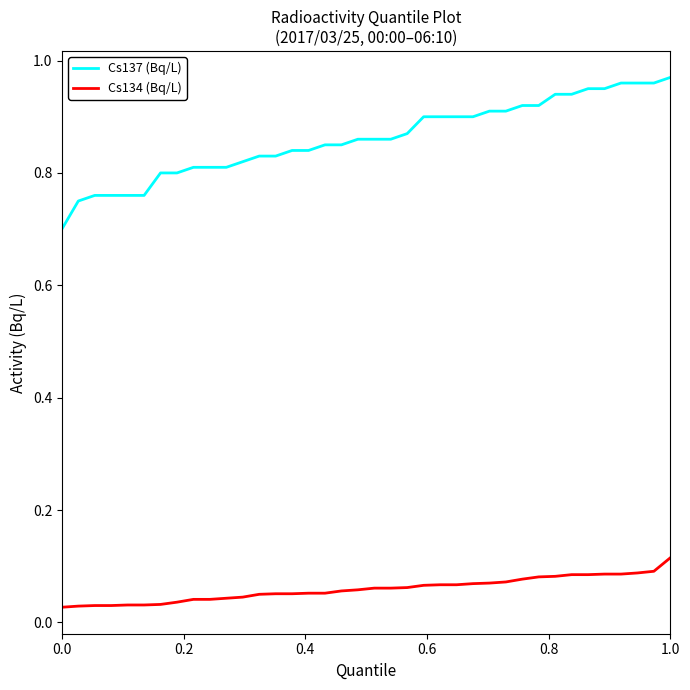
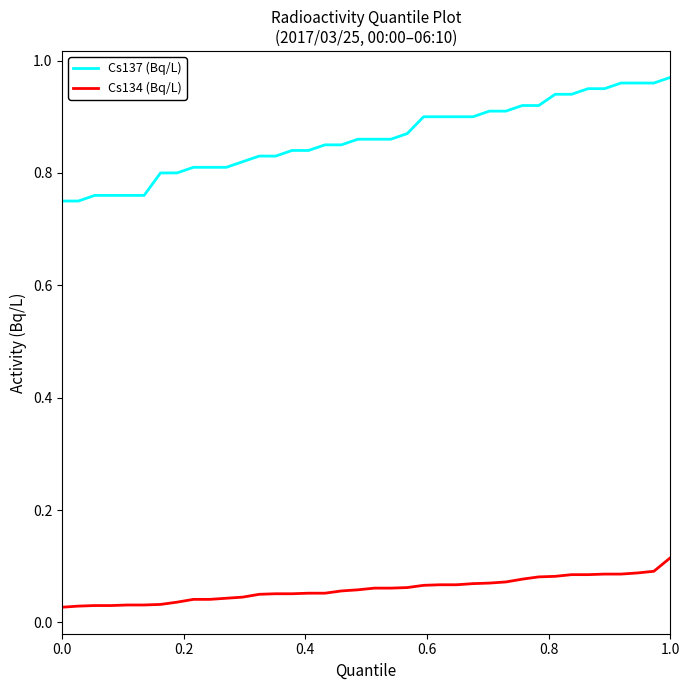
  {
    "Cs137 (Bq/L)": {
-     "0.0": 0.70,
+     "0.0": 0.75,
      "1.0": 0.97
    },
    "Cs134 (Bq/L)": {
      "0.0": 0.03,
      "1.0": 0.12
    }
  }
